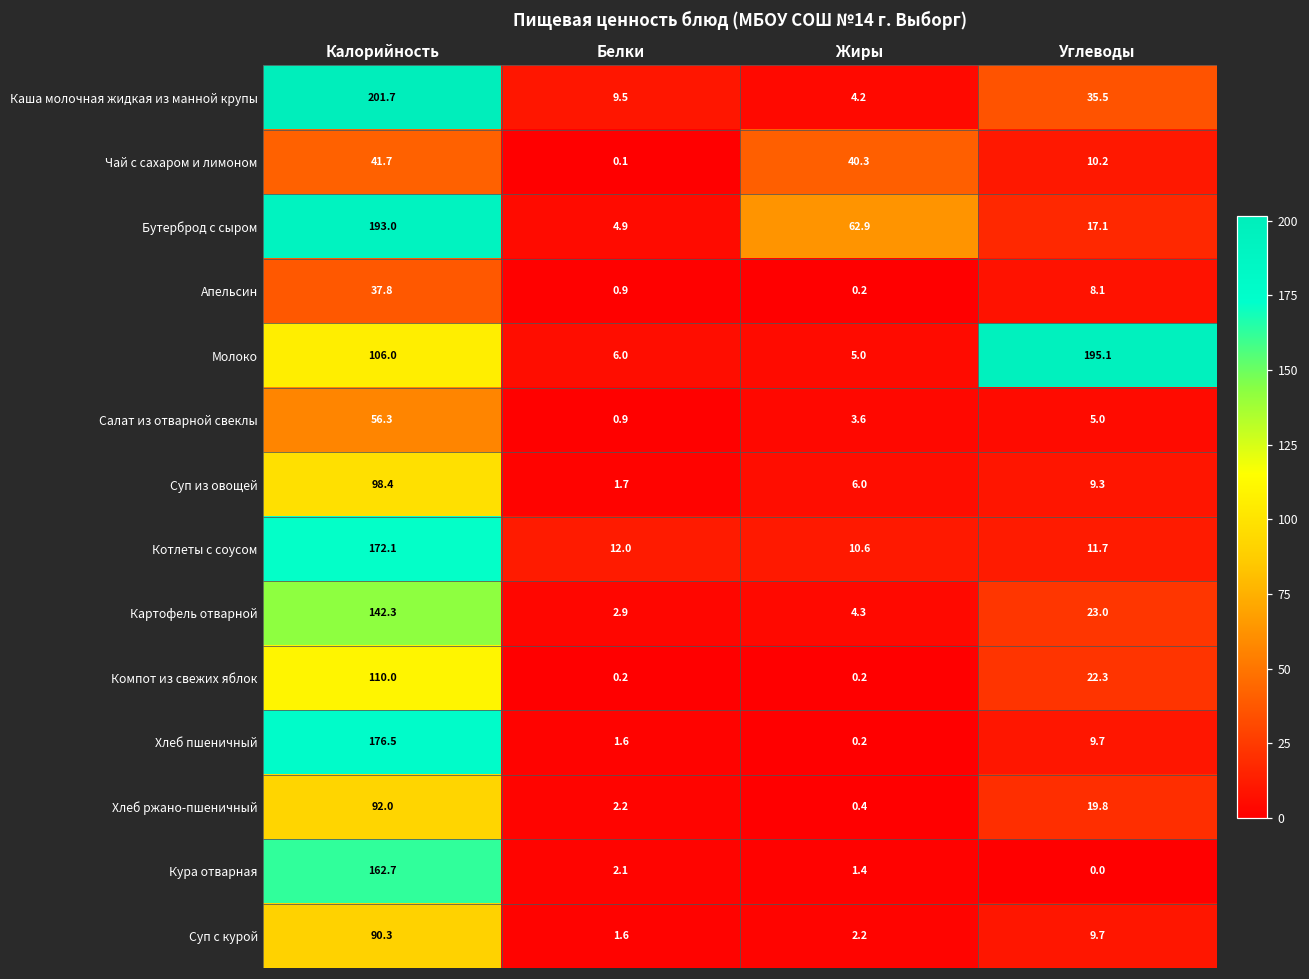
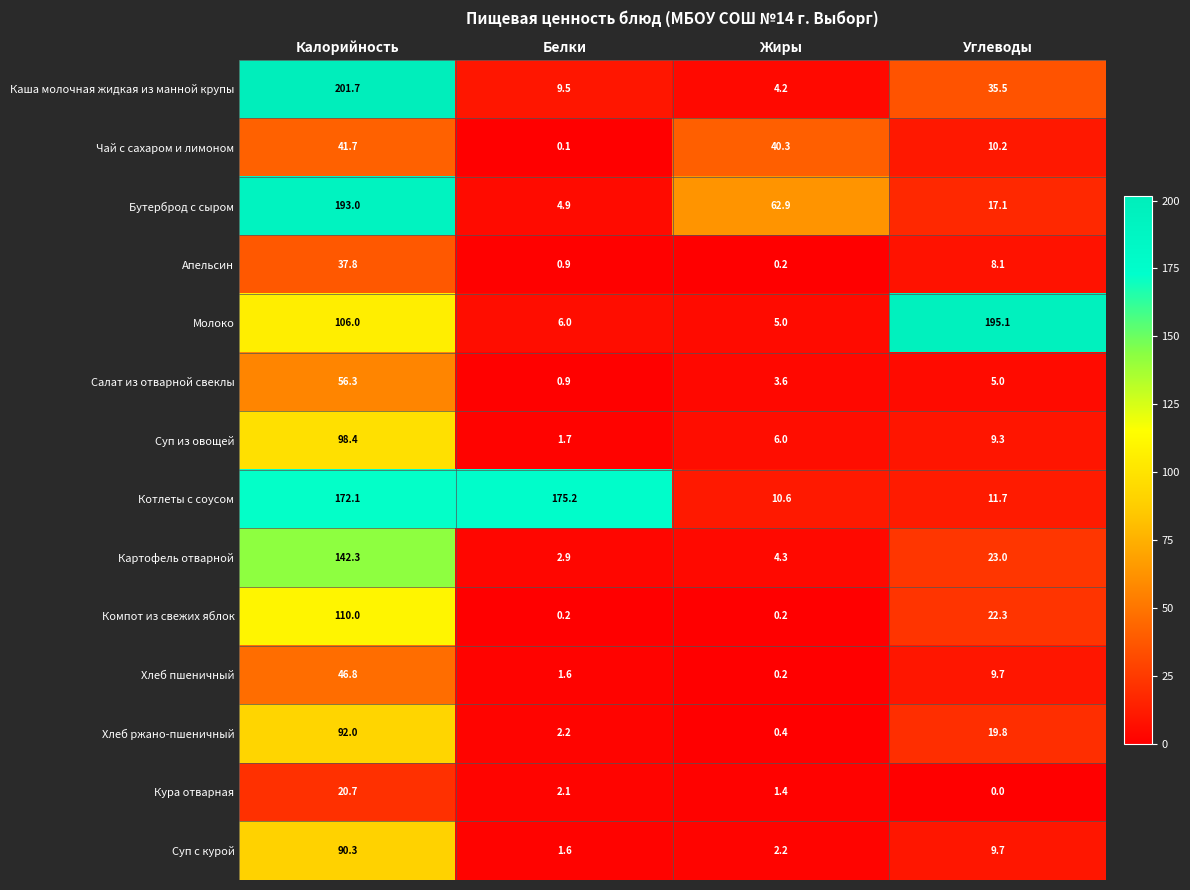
  {
    "Каша молочная жидкая из манной крупы": {
      "Калорийность": 201.7,
      "Белки": 9.5,
      "Жиры": 4.2,
      "Углеводы": 35.5
    },
    "Чай с сахаром и лимоном": {
      "Калорийность": 41.7,
      "Белки": 0.1,
      "Жиры": 40.3,
      "Углеводы": 10.2
    },
    "Бутерброд с сыром": {
      "Калорийность": 193.0,
      "Белки": 4.9,
      "Жиры": 62.9,
      "Углеводы": 17.1
    },
    "Апельсин": {
      "Калорийность": 37.8,
      "Белки": 0.9,
      "Жиры": 0.2,
      "Углеводы": 8.1
    },
    "Молоко": {
      "Калорийность": 106.0,
      "Белки": 6.0,
      "Жиры": 5.0,
      "Углеводы": 195.1
    },
    "Салат из отварной свеклы": {
      "Калорийность": 56.3,
      "Белки": 0.9,
      "Жиры": 3.6,
      "Углеводы": 5.0
    },
    "Суп из овощей": {
      "Калорийность": 98.4,
      "Белки": 1.7,
      "Жиры": 6.0,
      "Углеводы": 9.3
    },
    "Котлеты с соусом": {
      "Калорийность": 172.1,
-     "Белки": 12.0,
+     "Белки": 175.2,
      "Жиры": 10.6,
      "Углеводы": 11.7
    },
    "Картофель отварной": {
      "Калорийность": 142.3,
      "Белки": 2.9,
      "Жиры": 4.3,
      "Углеводы": 23.0
    },
    "Компот из свежих яблок": {
      "Калорийность": 110.0,
      "Белки": 0.2,
      "Жиры": 0.2,
      "Углеводы": 22.3
    },
    "Хлеб пшеничный": {
-     "Калорийность": 176.5,
+     "Калорийность": 46.8,
      "Белки": 1.6,
      "Жиры": 0.2,
      "Углеводы": 9.7
    },
    "Хлеб ржано-пшеничный": {
      "Калорийность": 92.0,
      "Белки": 2.2,
      "Жиры": 0.4,
      "Углеводы": 19.8
    },
    "Кура отварная": {
-     "Калорийность": 162.7,
+     "Калорийность": 20.7,
      "Белки": 2.1,
      "Жиры": 1.4,
      "Углеводы": 0.0
    },
    "Суп с курой": {
      "Калорийность": 90.3,
      "Белки": 1.6,
      "Жиры": 2.2,
      "Углеводы": 9.7
    }
  }
